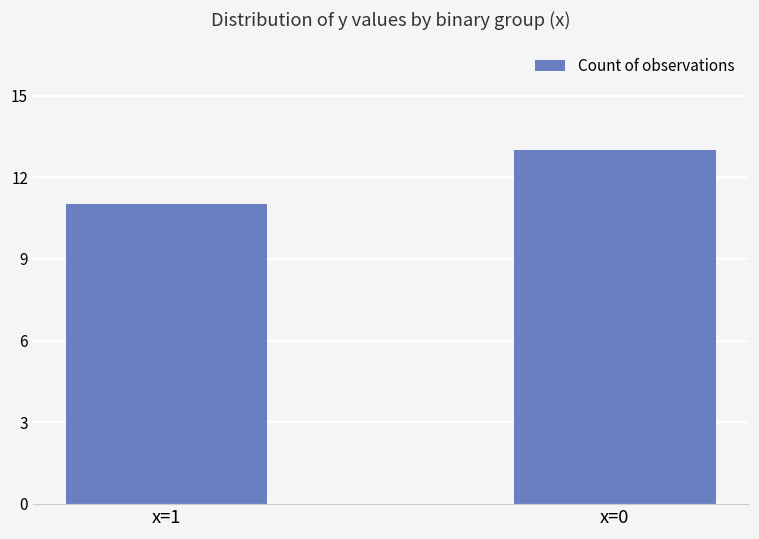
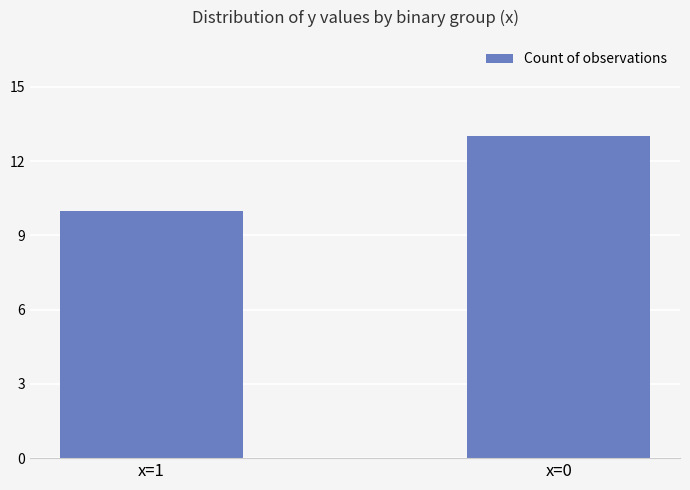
  {
-   "x=1": 11,
+   "x=1": 10,
    "x=0": 13
  }
